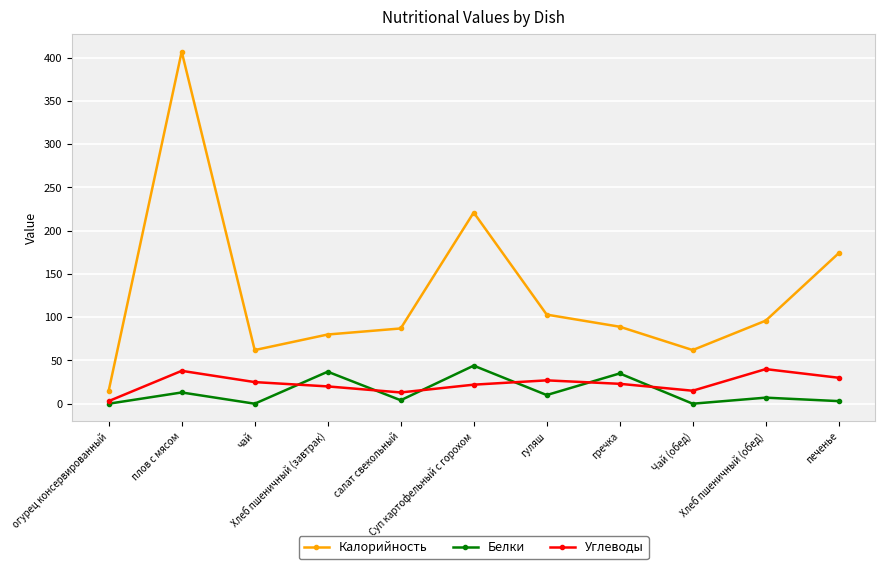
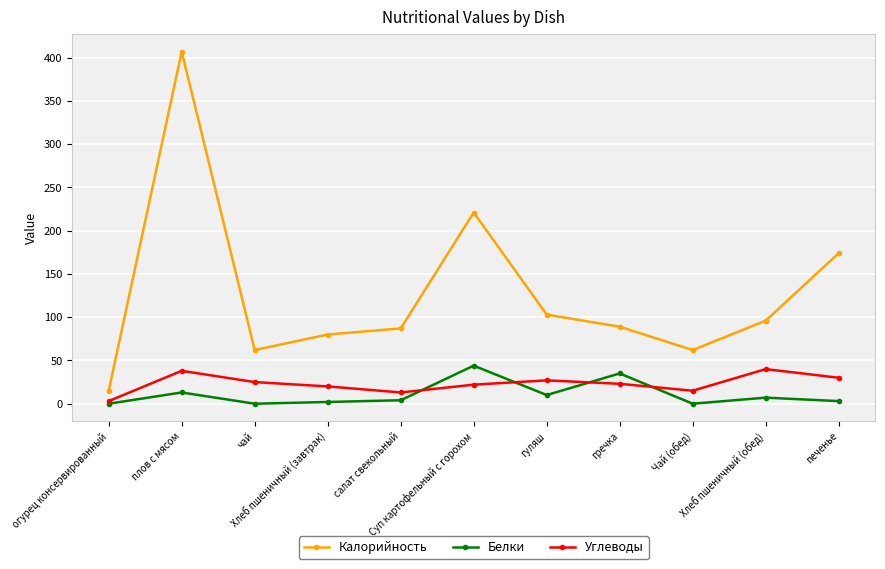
  {
    "Калорийность": {
      "огурец консервированный": 20,
      "плов с мясом": 410,
      "чай": 60,
      "Хлеб пшеничный (завтрак)": 80,
      "салат свекольный": 90,
      "Суп картофельный с горохом": 220,
      "гуляш": 100,
      "гречка": 90,
      "Чай (обед)": 60,
      "Хлеб пшеничный (обед)": 100,
      "печенье": 170
    },
    "Белки": {
      "огурец консервированный": 0,
      "плов с мясом": 10,
      "чай": 0,
-     "Хлеб пшеничный (завтрак)": 40,
+     "Хлеб пшеничный (завтрак)": 0,
      "салат свекольный": 0,
      "Суп картофельный с горохом": 40,
      "гуляш": 10,
      "гречка": 40,
      "Чай (обед)": 0,
      "Хлеб пшеничный (обед)": 10,
      "печенье": 0
    },
    "Углеводы": {
      "огурец консервированный": 0,
      "плов с мясом": 40,
      "чай": 30,
      "Хлеб пшеничный (завтрак)": 20,
      "салат свекольный": 10,
      "Суп картофельный с горохом": 20,
      "гуляш": 30,
      "гречка": 20,
      "Чай (обед)": 20,
      "Хлеб пшеничный (обед)": 40,
      "печенье": 30
    }
  }
